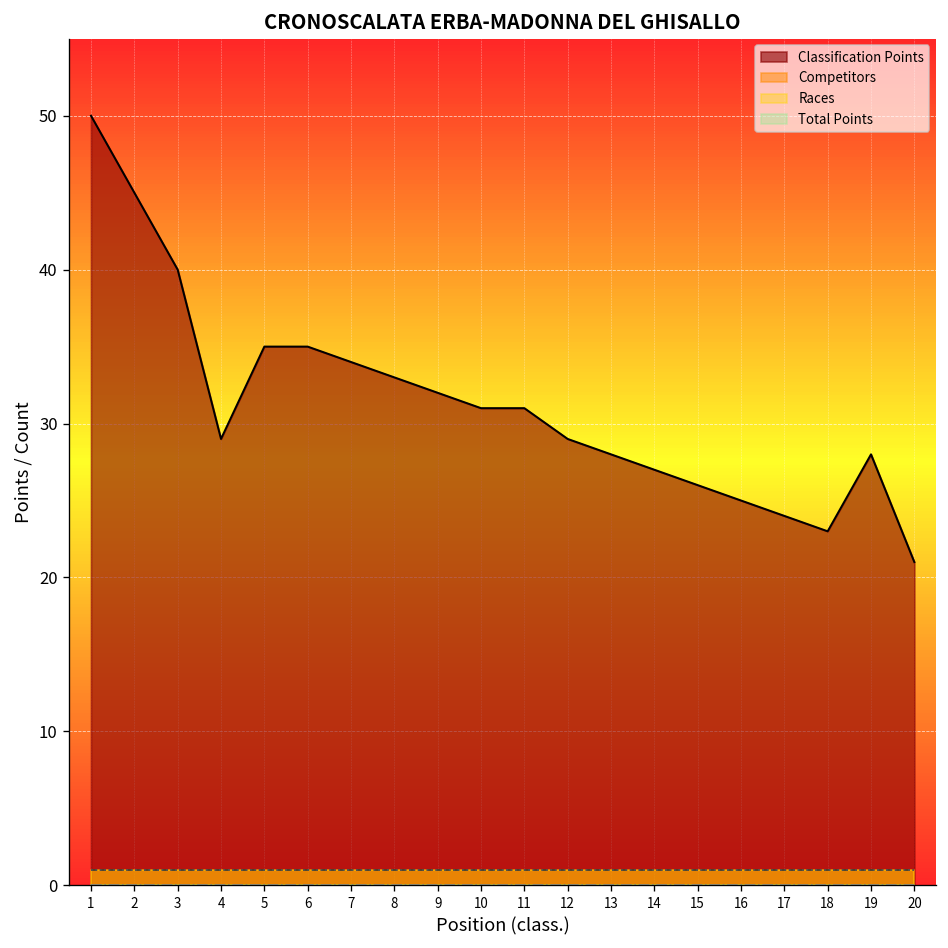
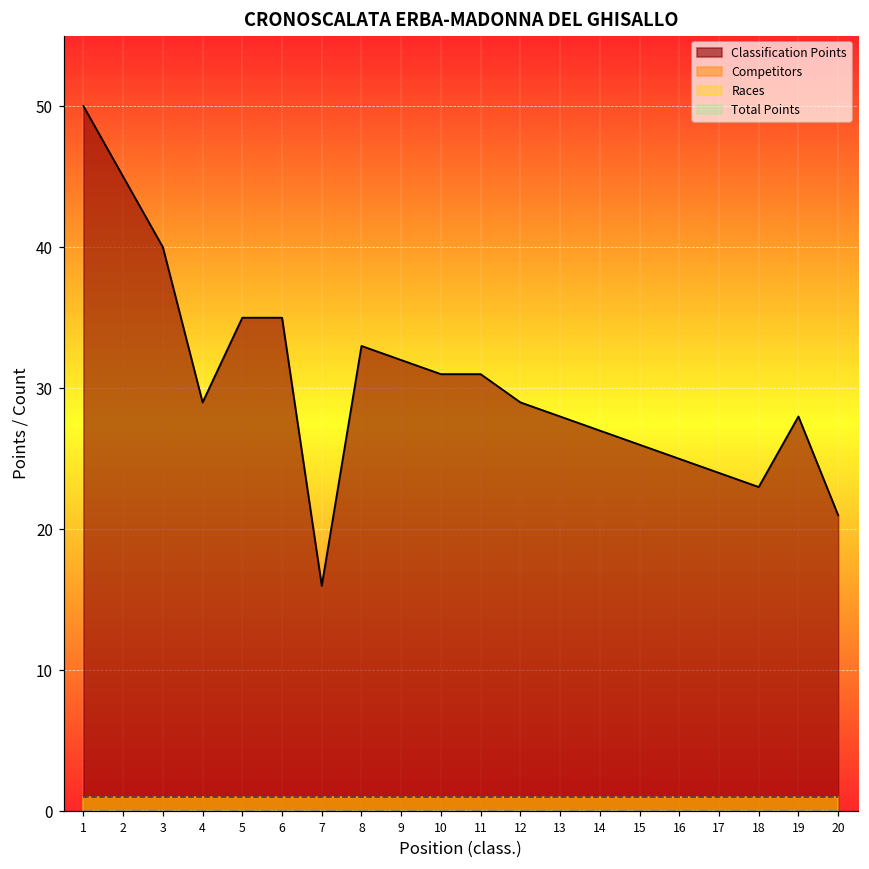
  {
    "Classification Points": {
      "1": 50,
      "2": 45,
      "3": 40,
      "4": 29,
      "5": 35,
      "6": 35,
-     "7": 34,
+     "7": 16,
      "8": 33,
      "9": 32,
      "10": 31,
      "11": 31,
      "12": 29,
      "13": 28,
      "14": 27,
      "15": 26,
      "16": 25,
      "17": 24,
      "18": 23,
      "19": 28,
      "20": 21
    },
    "Races": {
      "1": 1,
      "2": 1,
      "3": 1,
      "4": 1,
      "5": 1,
      "6": 1,
      "7": 1,
      "8": 1,
      "9": 1,
      "10": 1,
      "11": 1,
      "12": 1,
      "13": 1,
      "14": 1,
      "15": 1,
      "16": 1,
      "17": 1,
      "18": 1,
      "19": 1,
      "20": 1
    },
    "Total Points": {
      "1": 0,
      "2": 0,
      "3": 0,
      "4": 0,
      "5": 0,
      "6": 0,
      "7": 0,
      "8": 0,
      "9": 0,
      "10": 0,
      "11": 0,
      "12": 0,
      "13": 0,
      "14": 0,
      "15": 0,
      "16": 0,
      "17": 0,
      "18": 0,
      "19": 0,
      "20": 0
    }
  }
